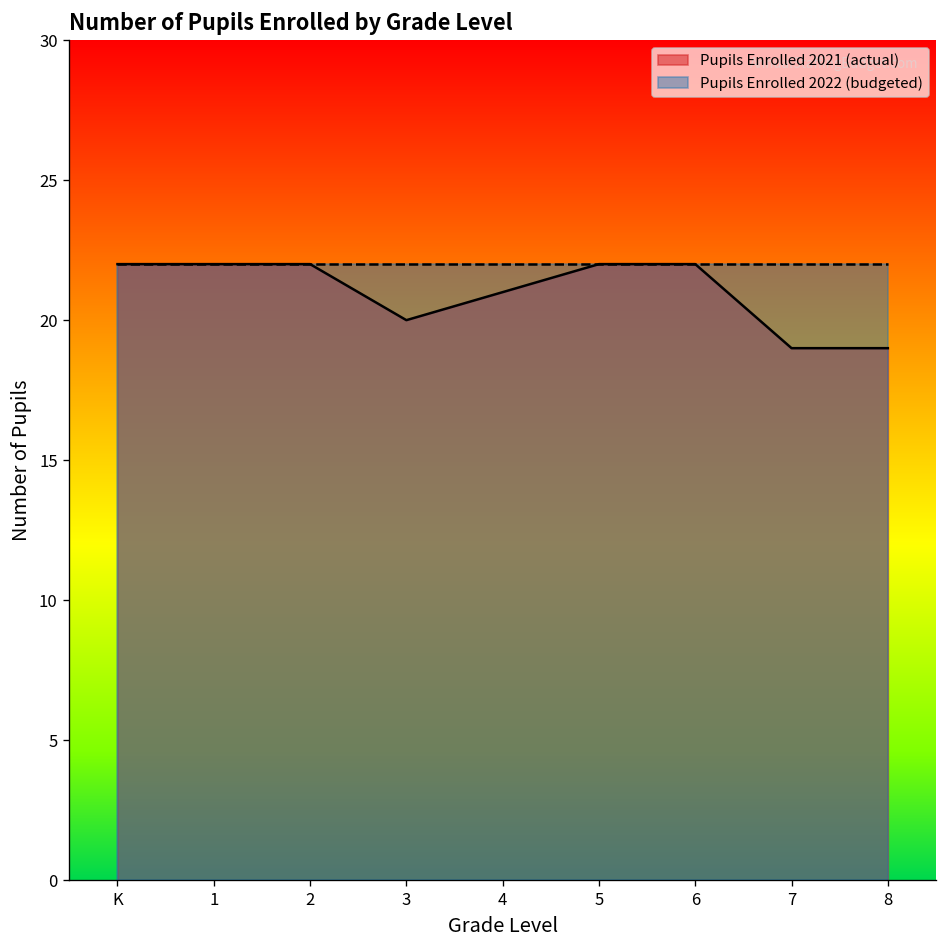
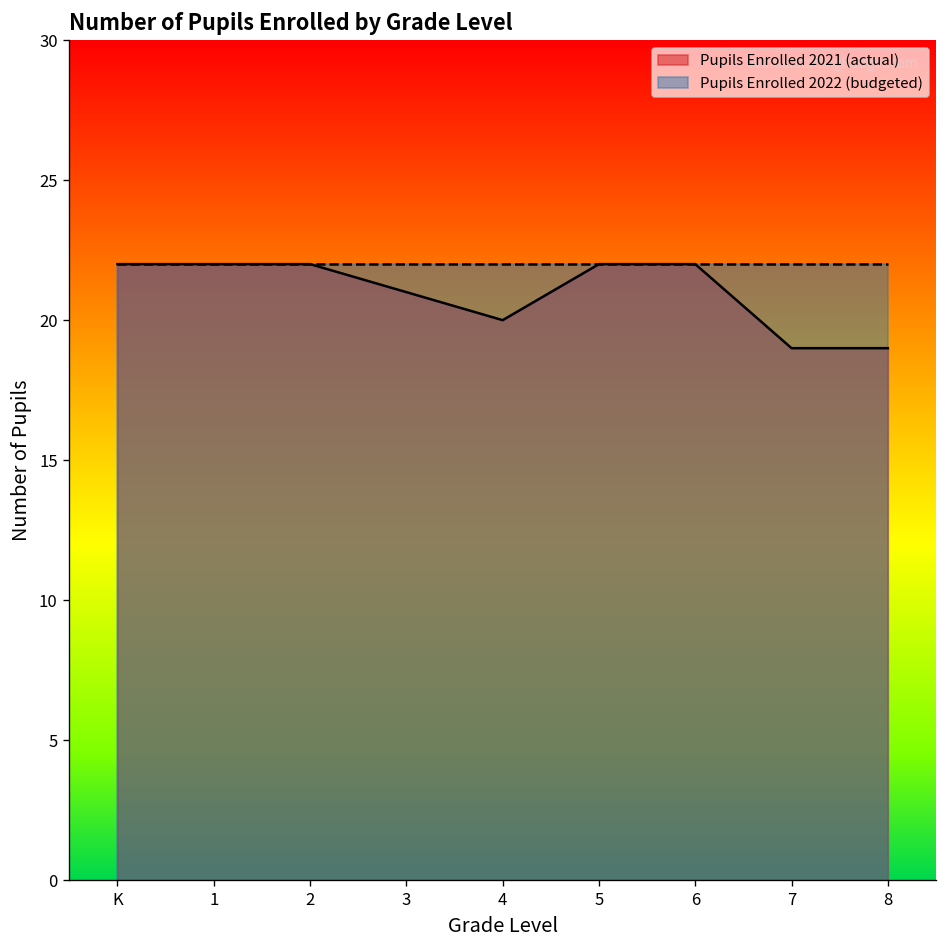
  {
    "Pupils Enrolled 2021 (actual)": {
-     "3": 20,
-     "4": 21,
+     "3": 21,
+     "4": 20,
      "7": 19,
      "8": 19
    },
    "Pupils Enrolled 2022 (budgeted)": {
      "3": 22,
      "4": 22,
      "7": 22,
      "8": 22
    }
  }
